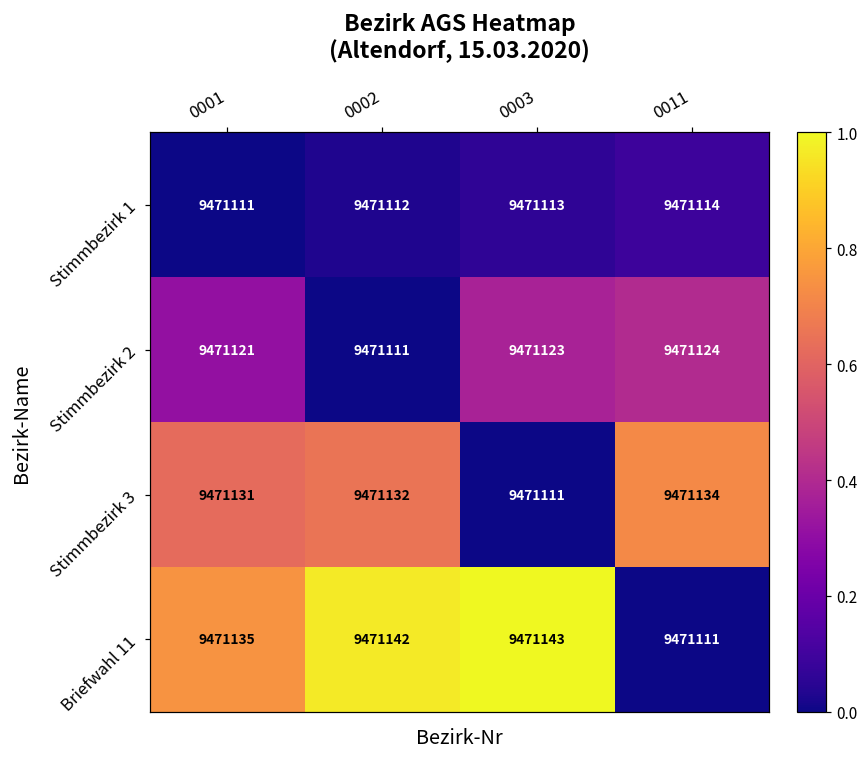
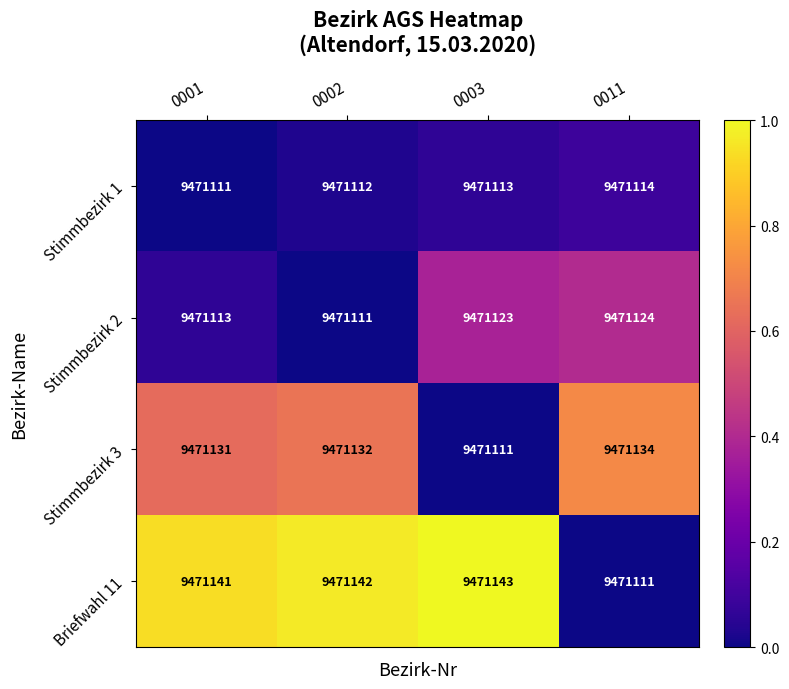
  {
    "Stimmbezirk 1": {
      "0001": 9471111,
      "0002": 9471112,
      "0003": 9471113,
      "0011": 9471114
    },
    "Stimmbezirk 2": {
-     "0001": 9471121,
+     "0001": 9471113,
      "0002": 9471111,
      "0003": 9471123,
      "0011": 9471124
    },
    "Stimmbezirk 3": {
      "0001": 9471131,
      "0002": 9471132,
      "0003": 9471111,
      "0011": 9471134
    },
    "Briefwahl 11": {
-     "0001": 9471135,
+     "0001": 9471141,
      "0002": 9471142,
      "0003": 9471143,
      "0011": 9471111
    }
  }
